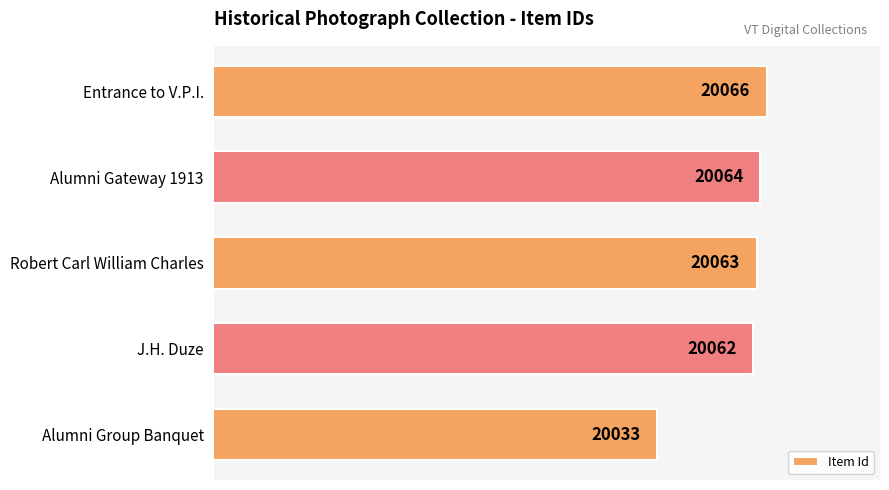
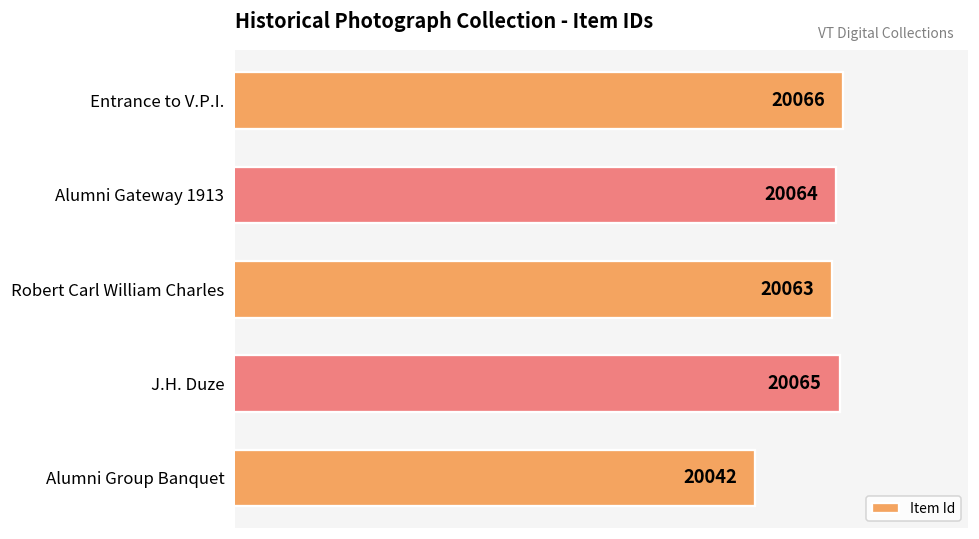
  {
    "Entrance to V.P.I.": 20066,
    "Alumni Gateway 1913": 20064,
    "Robert Carl William Charles": 20063,
-   "J.H. Duze": 20062,
-   "Alumni Group Banquet": 20033
+   "J.H. Duze": 20065,
+   "Alumni Group Banquet": 20042
  }
